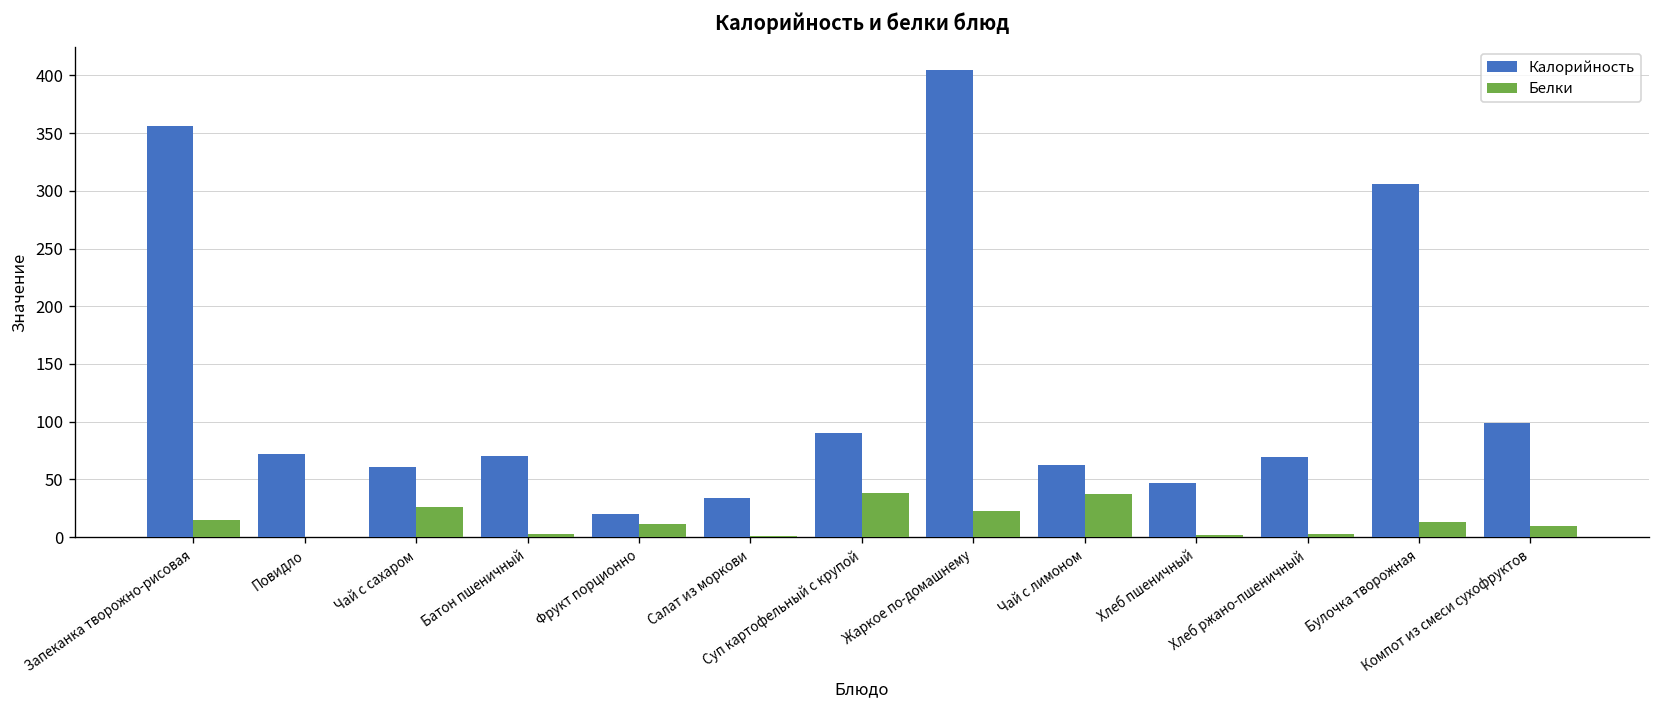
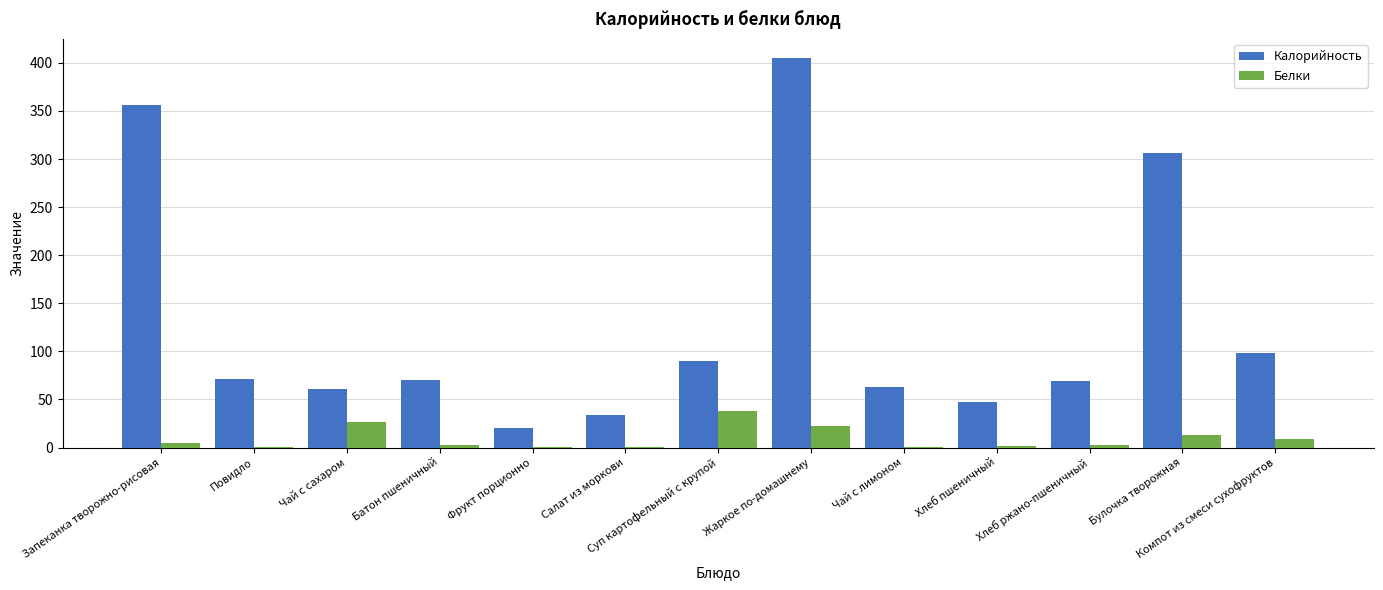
  {
    "Калорийность": {
      "Запеканка творожно-рисовая": 360,
      "Повидло": 70,
      "Чай с сахаром": 60,
      "Батон пшеничный": 70,
      "Фрукт порционно": 20,
      "Салат из моркови": 30,
      "Суп картофельный с крупой": 90,
      "Жаркое по-домашнему": 400,
      "Чай с лимоном": 60,
      "Хлеб пшеничный": 50,
      "Хлеб ржано-пшеничный": 70,
      "Булочка творожная": 310,
      "Компот из смеси сухофруктов": 100
    },
    "Белки": {
-     "Запеканка творожно-рисовая": 20,
+     "Запеканка творожно-рисовая": 0,
      "Чай с сахаром": 30,
      "Батон пшеничный": 0,
-     "Фрукт порционно": 10,
+     "Фрукт порционно": 0,
      "Суп картофельный с крупой": 40,
      "Жаркое по-домашнему": 20,
-     "Чай с лимоном": 40,
+     "Чай с лимоном": 0,
      "Хлеб ржано-пшеничный": 0,
      "Булочка творожная": 10,
      "Компот из смеси сухофруктов": 10
    }
  }
